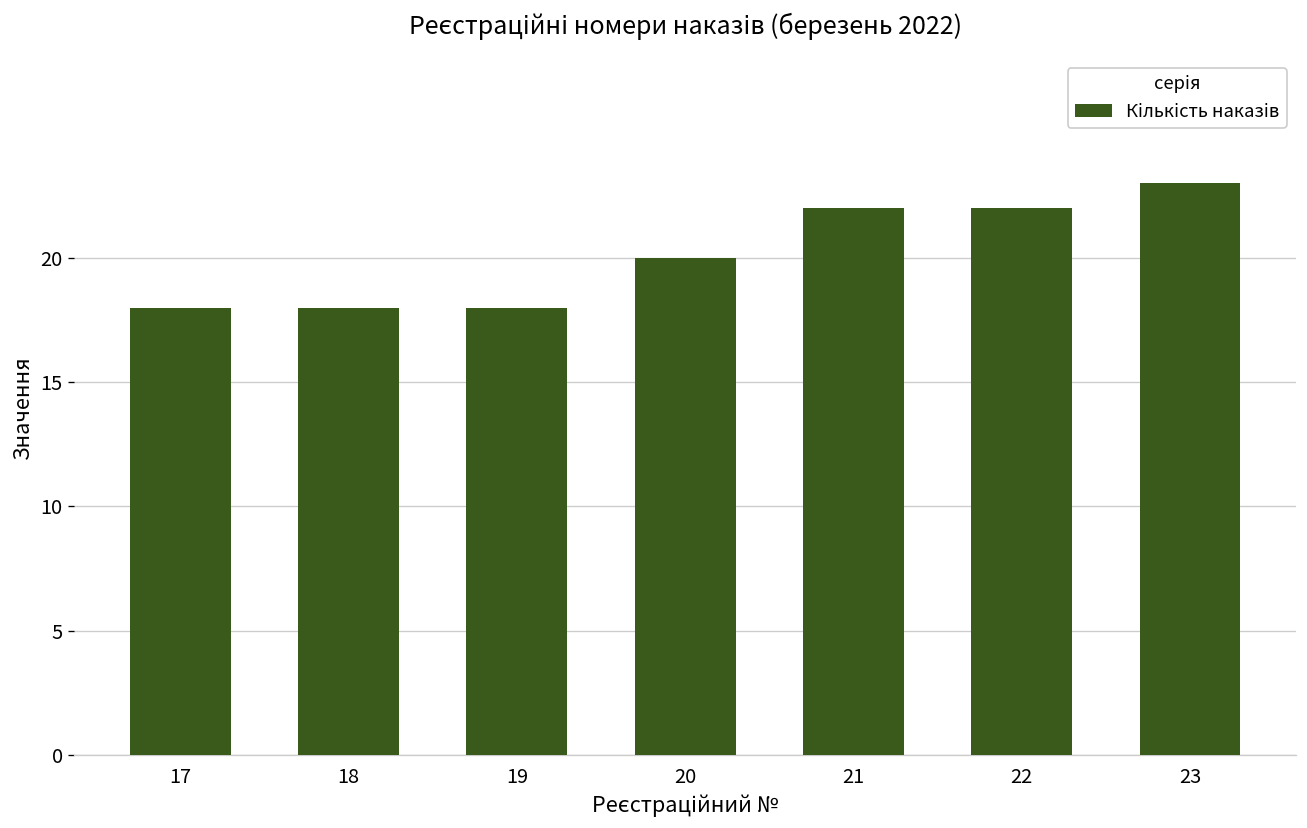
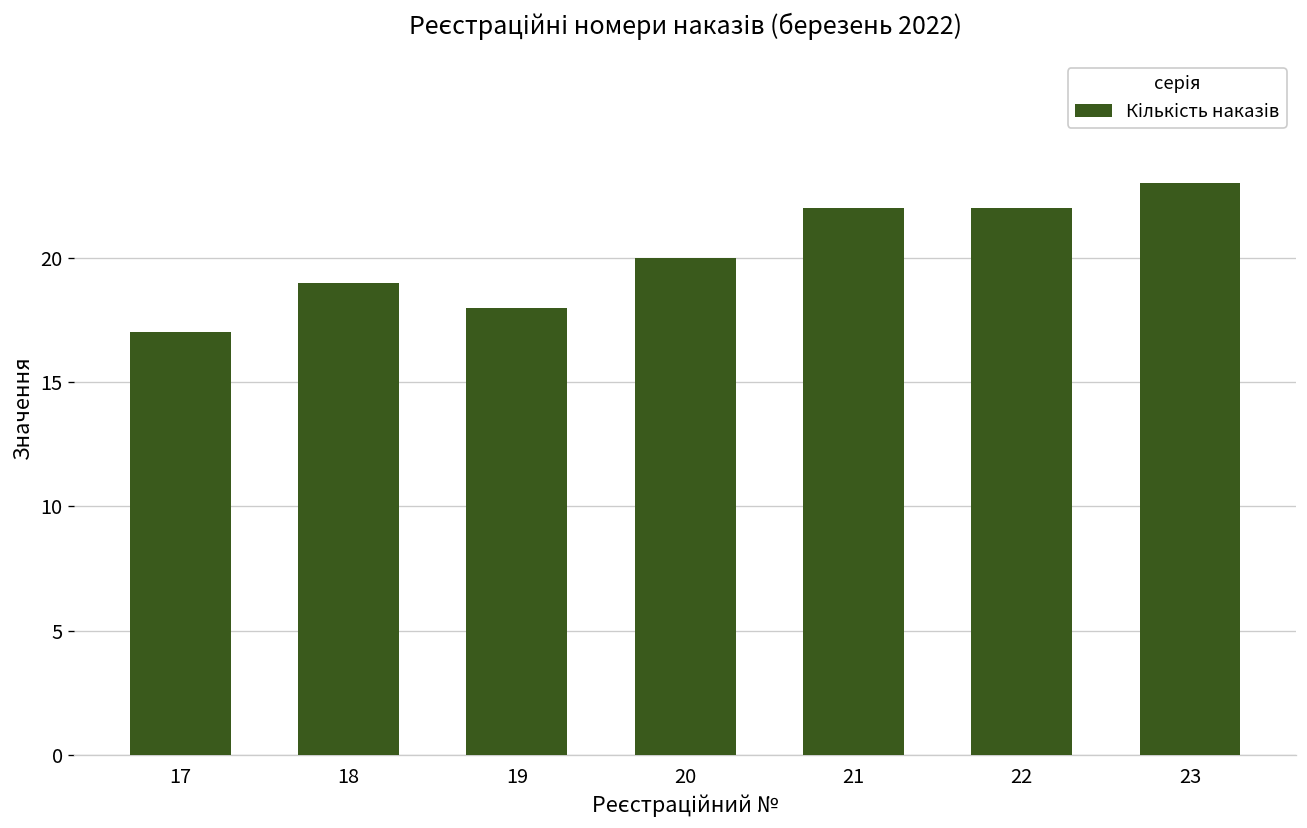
  {
-   "17": 18,
-   "18": 18,
+   "17": 17,
+   "18": 19,
    "19": 18,
    "20": 20,
    "21": 22,
    "22": 22,
    "23": 23
  }
